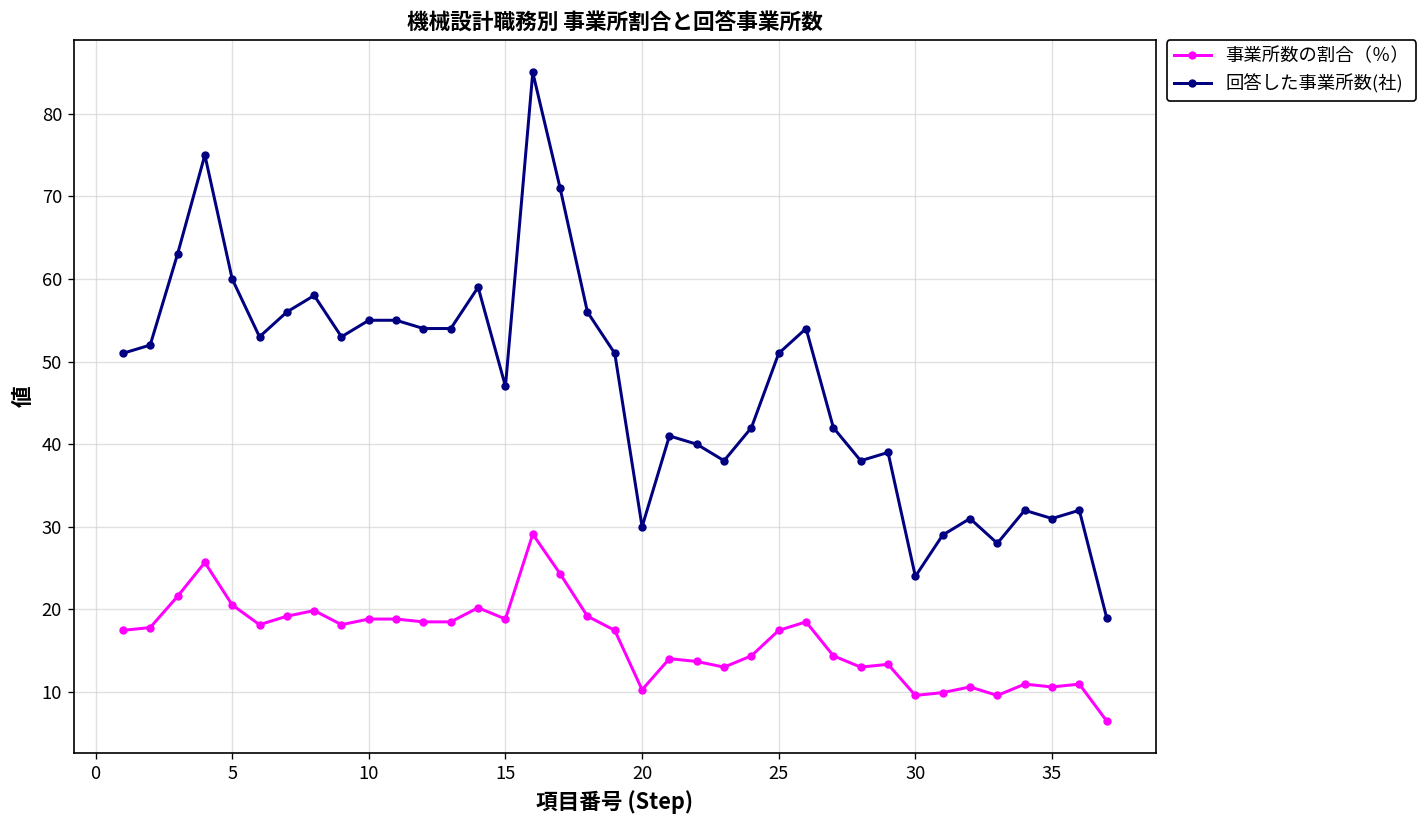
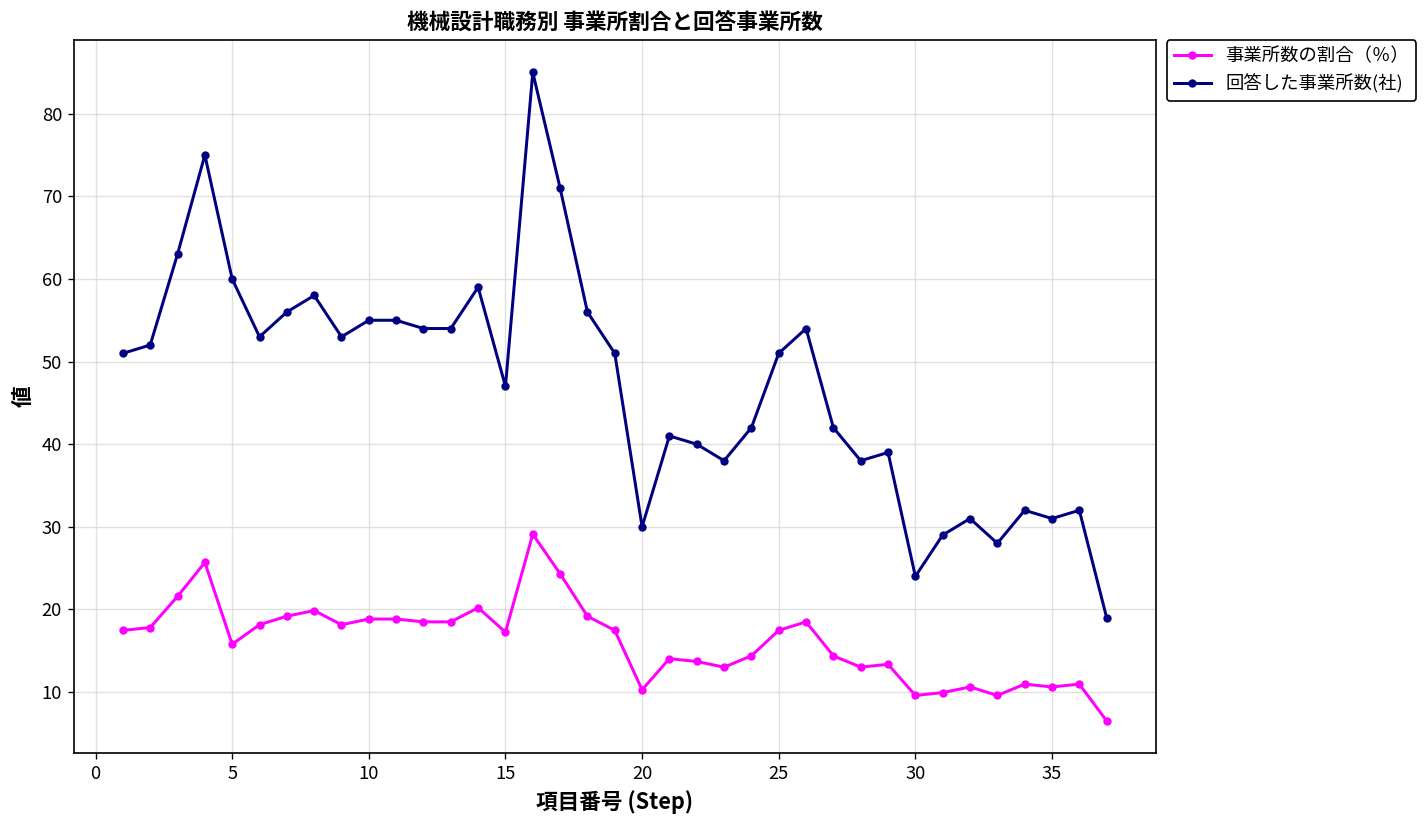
  {
    "事業所数の割合（％）": {
-     "5": 21,
+     "5": 16,
      "10": 19,
-     "15": 19,
+     "15": 17,
      "20": 10,
      "25": 17,
      "30": 10,
      "35": 11
    },
    "回答した事業所数(社)": {
      "5": 60,
      "10": 55,
      "15": 47,
      "20": 30,
      "25": 51,
      "30": 24,
      "35": 31
    }
  }
